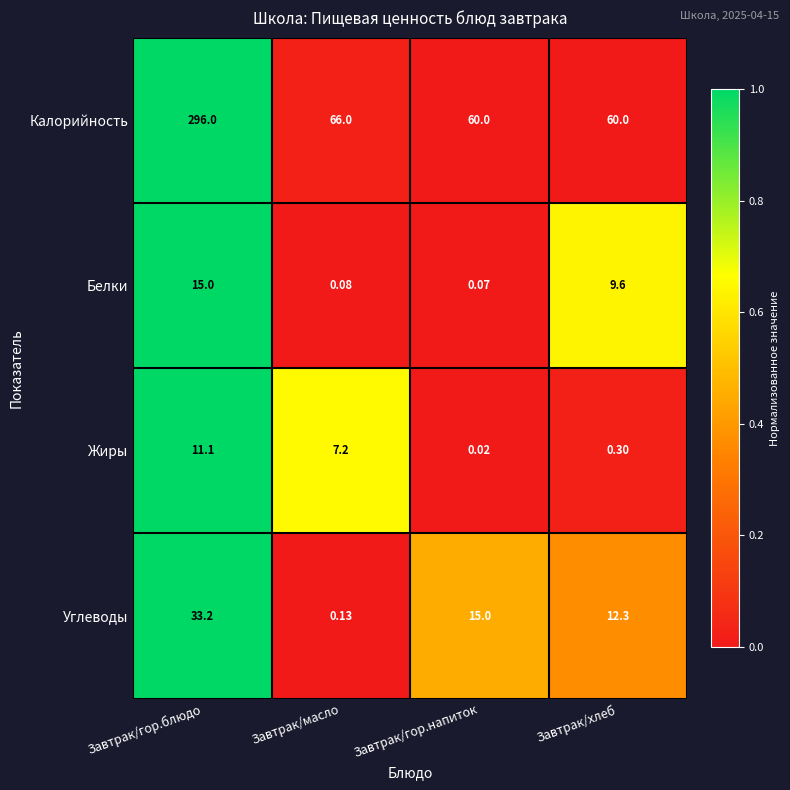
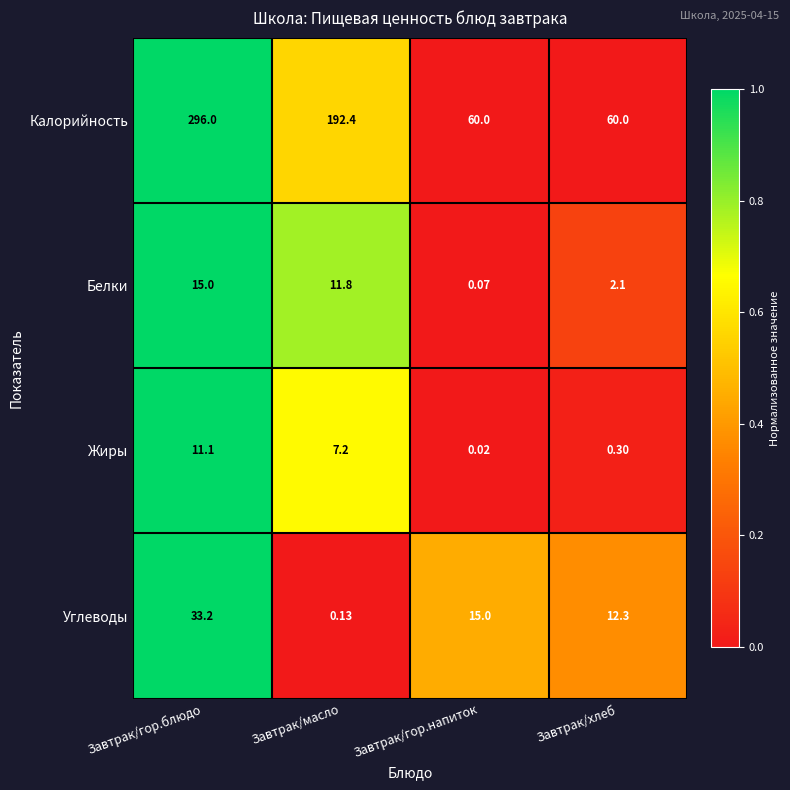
  {
    "Калорийность": {
      "Завтрак/гор.блюдо": 296.0,
-     "Завтрак/масло": 66.0,
+     "Завтрак/масло": 192.4,
      "Завтрак/гор.напиток": 60.0,
      "Завтрак/хлеб": 60.0
    },
    "Белки": {
      "Завтрак/гор.блюдо": 15.0,
-     "Завтрак/масло": 0.08,
+     "Завтрак/масло": 11.8,
      "Завтрак/гор.напиток": 0.07,
-     "Завтрак/хлеб": 9.6
+     "Завтрак/хлеб": 2.1
    },
    "Жиры": {
      "Завтрак/гор.блюдо": 11.1,
      "Завтрак/масло": 7.2,
      "Завтрак/гор.напиток": 0.02,
      "Завтрак/хлеб": 0.30
    },
    "Углеводы": {
      "Завтрак/гор.блюдо": 33.2,
      "Завтрак/масло": 0.13,
      "Завтрак/гор.напиток": 15.0,
      "Завтрак/хлеб": 12.3
    }
  }
